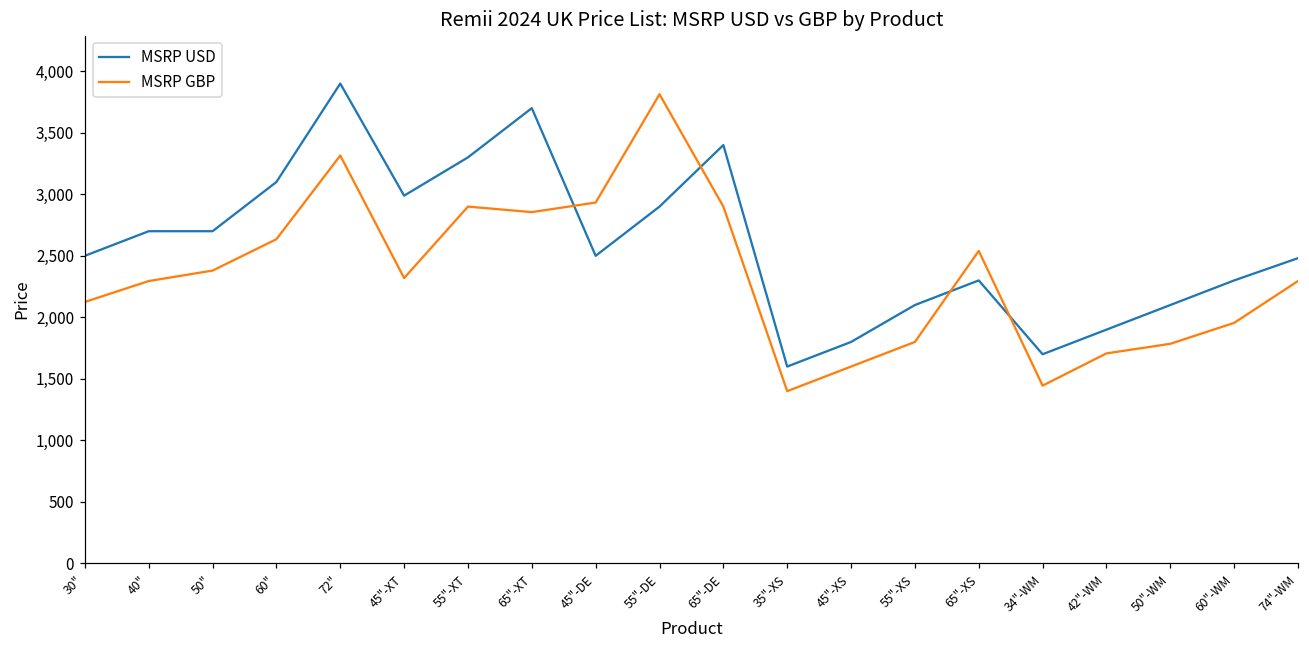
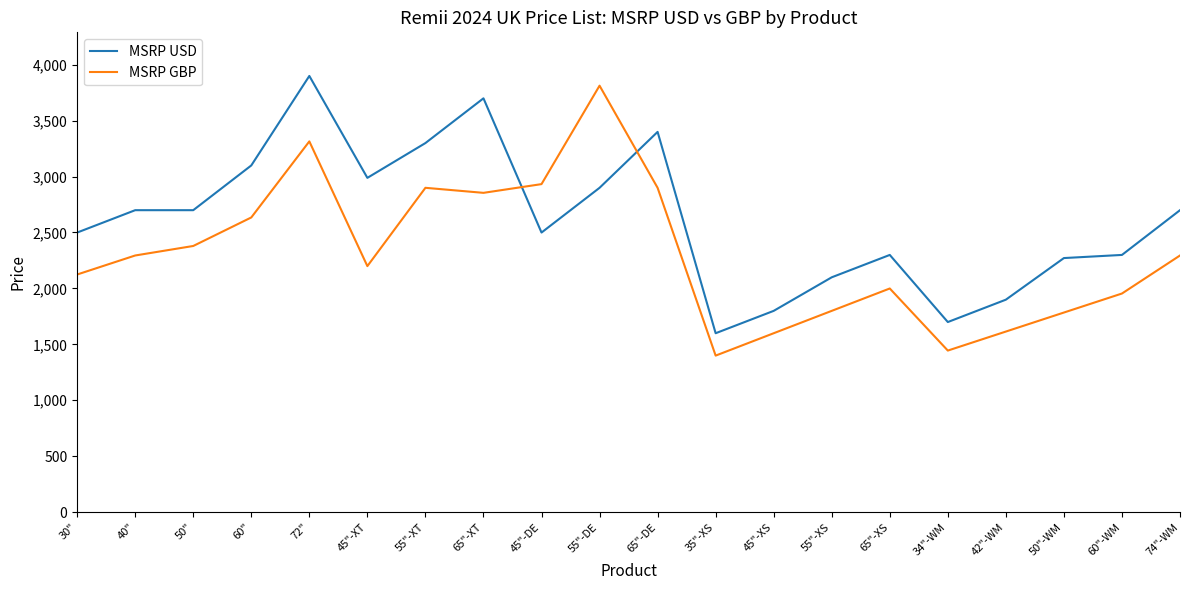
  {
    "MSRP USD": {
      "30\"": "2,500",
      "40\"": "2,700",
      "50\"": "2,700",
      "60\"": "3,100",
      "72\"": "3,900",
      "45\"-XT": "2,990",
      "55\"-XT": "3,300",
      "65\"-XT": "3,700",
      "45\"-DE": "2,500",
      "55\"-DE": "2,900",
      "65\"-DE": "3,400",
      "35\"-XS": "1,600",
      "45\"-XS": "1,800",
      "55\"-XS": "2,100",
      "65\"-XS": "2,300",
      "34\"-WM": "1,700",
      "42\"-WM": "1,900",
-     "50\"-WM": "2,100",
+     "50\"-WM": "2,270",
      "60\"-WM": "2,300",
-     "74\"-WM": "2,480"
+     "74\"-WM": "2,700"
    },
    "MSRP GBP": {
      "30\"": "2,120",
      "40\"": "2,290",
      "50\"": "2,380",
      "60\"": "2,630",
      "72\"": "3,310",
-     "45\"-XT": "2,320",
+     "45\"-XT": "2,200",
      "55\"-XT": "2,900",
      "65\"-XT": "2,850",
      "45\"-DE": "2,930",
      "55\"-DE": "3,810",
      "65\"-DE": "2,900",
      "35\"-XS": "1,400",
      "45\"-XS": "1,600",
      "55\"-XS": "1,800",
-     "65\"-XS": "2,540",
+     "65\"-XS": "2,000",
      "34\"-WM": "1,440",
-     "42\"-WM": "1,710",
+     "42\"-WM": "1,610",
      "50\"-WM": "1,780",
      "60\"-WM": "1,950",
      "74\"-WM": "2,290"
    }
  }
